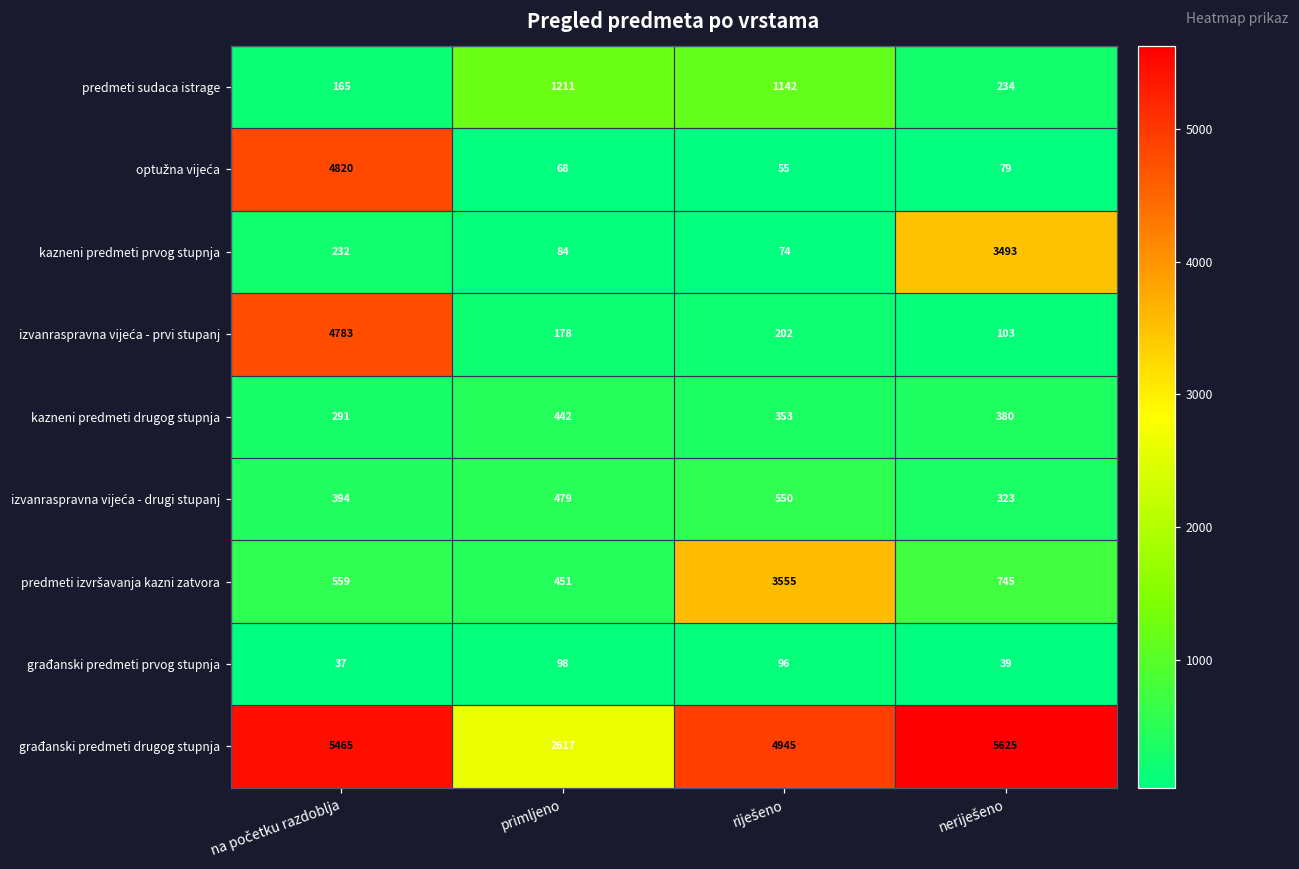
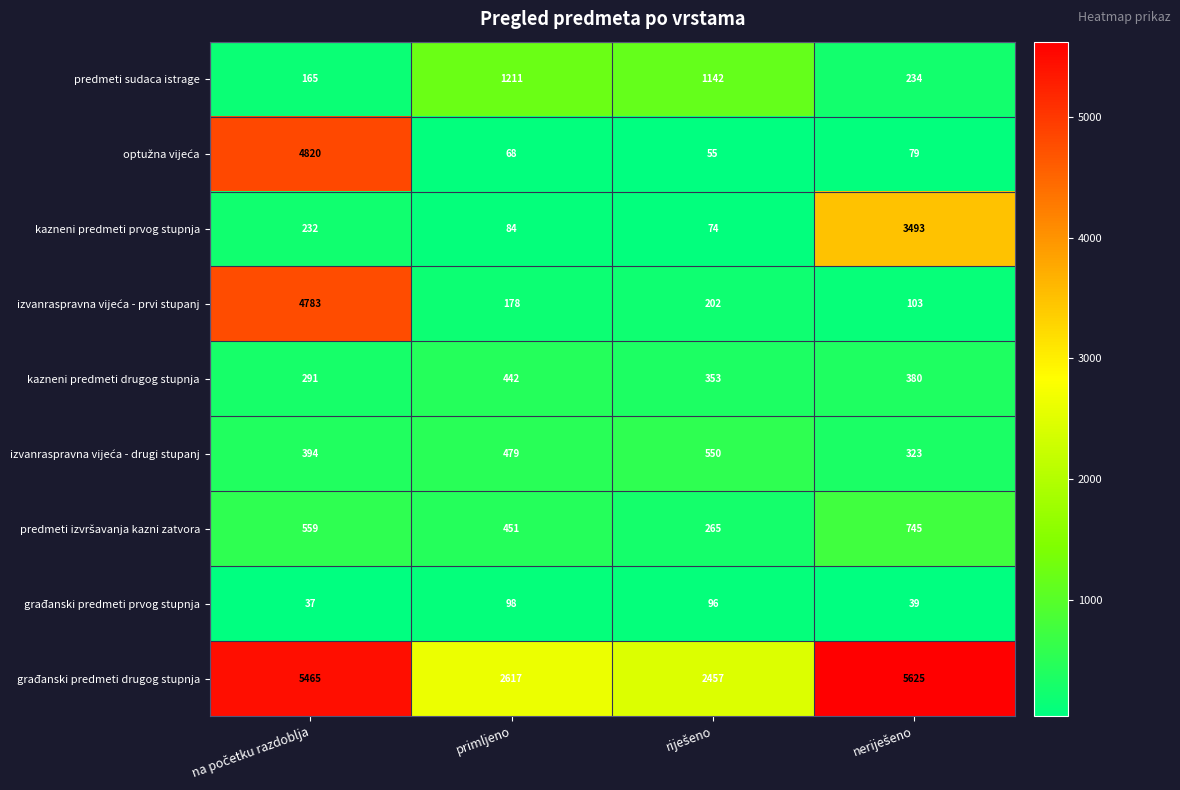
  {
    "predmeti sudaca istrage": {
      "na početku razdoblja": 165,
      "primljeno": 1211,
      "riješeno": 1142,
      "neriješeno": 234
    },
    "optužna vijeća": {
      "na početku razdoblja": 4820,
      "primljeno": 68,
      "riješeno": 55,
      "neriješeno": 79
    },
    "kazneni predmeti prvog stupnja": {
      "na početku razdoblja": 232,
      "primljeno": 84,
      "riješeno": 74,
      "neriješeno": 3493
    },
    "izvanraspravna vijeća - prvi stupanj": {
      "na početku razdoblja": 4783,
      "primljeno": 178,
      "riješeno": 202,
      "neriješeno": 103
    },
    "kazneni predmeti drugog stupnja": {
      "na početku razdoblja": 291,
      "primljeno": 442,
      "riješeno": 353,
      "neriješeno": 380
    },
    "izvanraspravna vijeća - drugi stupanj": {
      "na početku razdoblja": 394,
      "primljeno": 479,
      "riješeno": 550,
      "neriješeno": 323
    },
    "predmeti izvršavanja kazni zatvora": {
      "na početku razdoblja": 559,
      "primljeno": 451,
-     "riješeno": 3555,
+     "riješeno": 265,
      "neriješeno": 745
    },
    "građanski predmeti prvog stupnja": {
      "na početku razdoblja": 37,
      "primljeno": 98,
      "riješeno": 96,
      "neriješeno": 39
    },
    "građanski predmeti drugog stupnja": {
      "na početku razdoblja": 5465,
      "primljeno": 2617,
-     "riješeno": 4945,
+     "riješeno": 2457,
      "neriješeno": 5625
    }
  }
